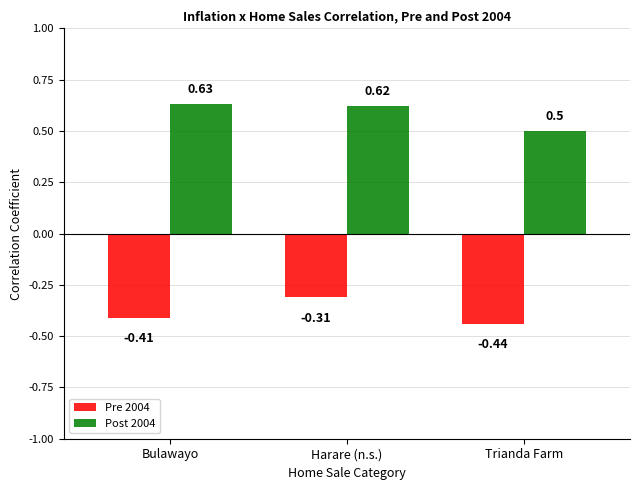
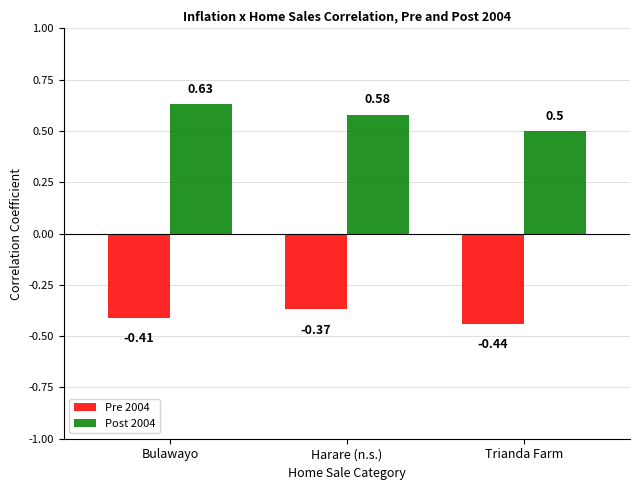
  {
    "Pre 2004": {
      "Bulawayo": -0.41,
-     "Harare (n.s.)": -0.31,
+     "Harare (n.s.)": -0.37,
      "Trianda Farm": -0.44
    },
    "Post 2004": {
      "Bulawayo": 0.63,
-     "Harare (n.s.)": 0.62,
+     "Harare (n.s.)": 0.58,
      "Trianda Farm": 0.5
    }
  }
